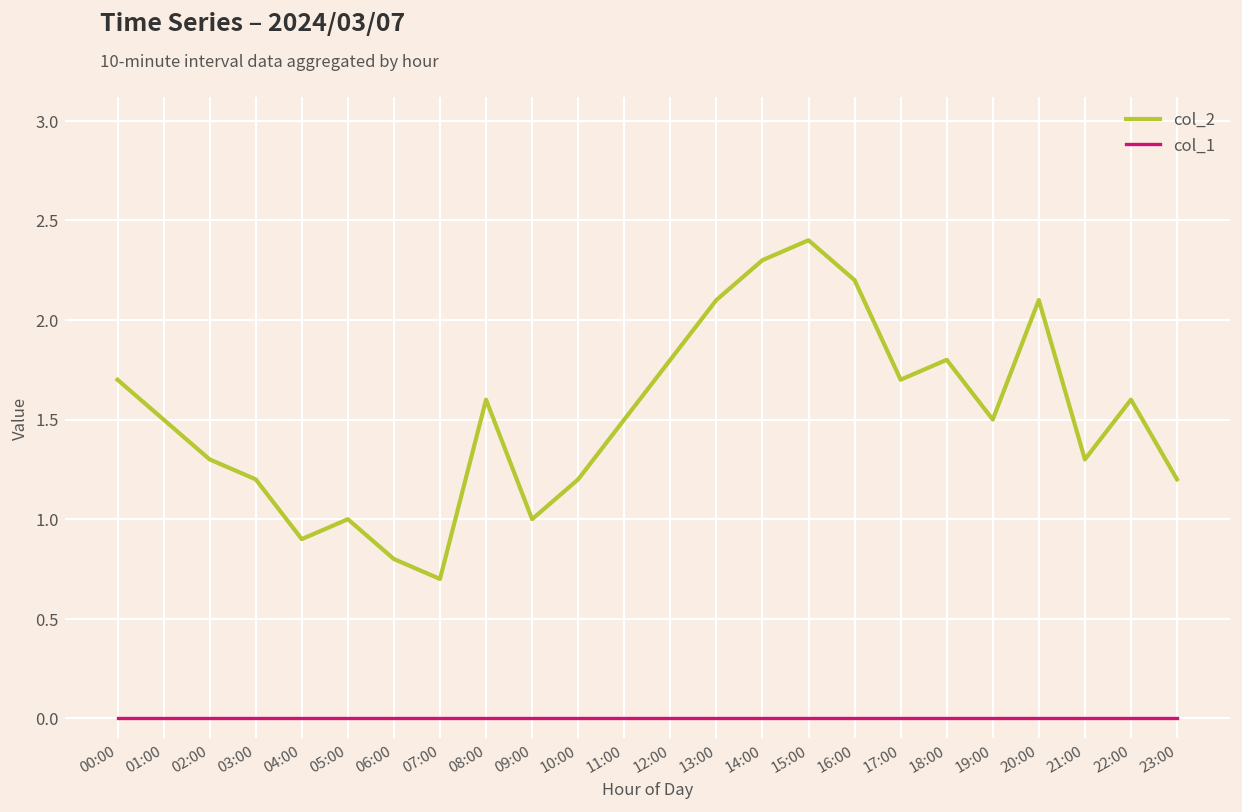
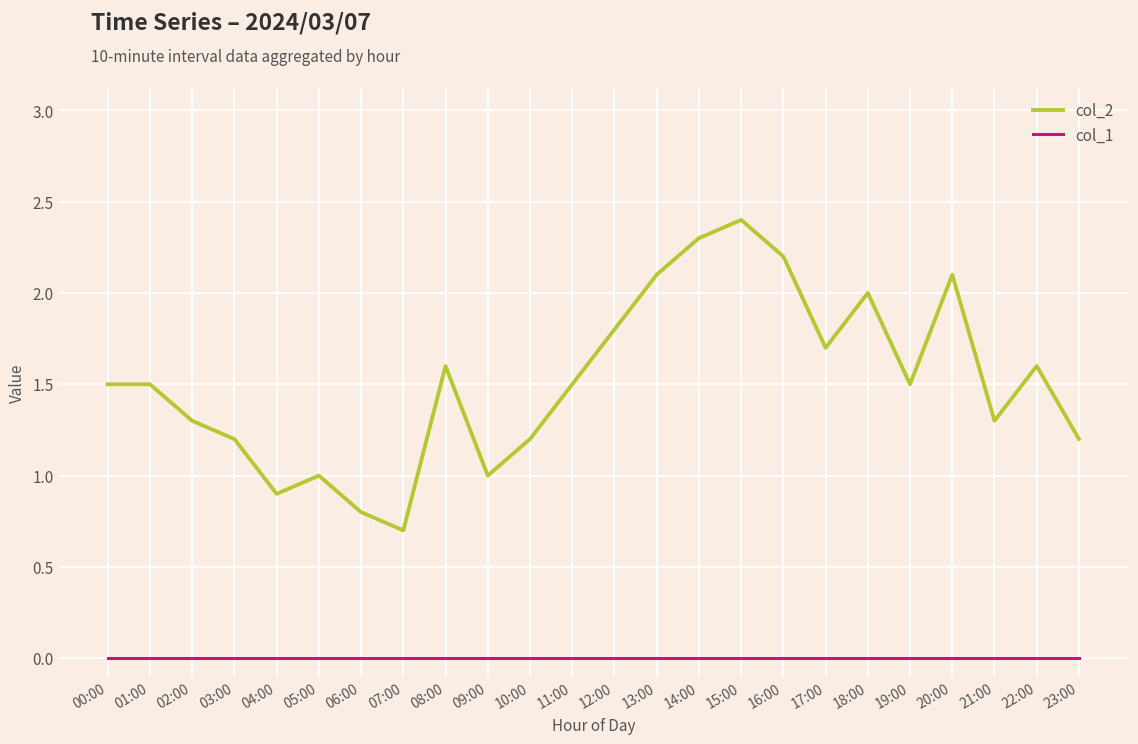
  {
    "col_2": {
-     "00:00": 1.7,
+     "00:00": 1.5,
      "01:00": 1.5,
      "02:00": 1.3,
      "03:00": 1.2,
      "04:00": 0.9,
      "05:00": 1.0,
      "06:00": 0.8,
      "07:00": 0.7,
      "08:00": 1.6,
      "09:00": 1.0,
      "10:00": 1.2,
      "11:00": 1.5,
      "12:00": 1.8,
      "13:00": 2.1,
      "14:00": 2.3,
      "15:00": 2.4,
      "16:00": 2.2,
      "17:00": 1.7,
-     "18:00": 1.8,
+     "18:00": 2.0,
      "19:00": 1.5,
      "20:00": 2.1,
      "21:00": 1.3,
      "22:00": 1.6,
      "23:00": 1.2
    },
    "col_1": {
      "00:00": 0.0,
      "01:00": 0.0,
      "02:00": 0.0,
      "03:00": 0.0,
      "04:00": 0.0,
      "05:00": 0.0,
      "06:00": 0.0,
      "07:00": 0.0,
      "08:00": 0.0,
      "09:00": 0.0,
      "10:00": 0.0,
      "11:00": 0.0,
      "12:00": 0.0,
      "13:00": 0.0,
      "14:00": 0.0,
      "15:00": 0.0,
      "16:00": 0.0,
      "17:00": 0.0,
      "18:00": 0.0,
      "19:00": 0.0,
      "20:00": 0.0,
      "21:00": 0.0,
      "22:00": 0.0,
      "23:00": 0.0
    }
  }
